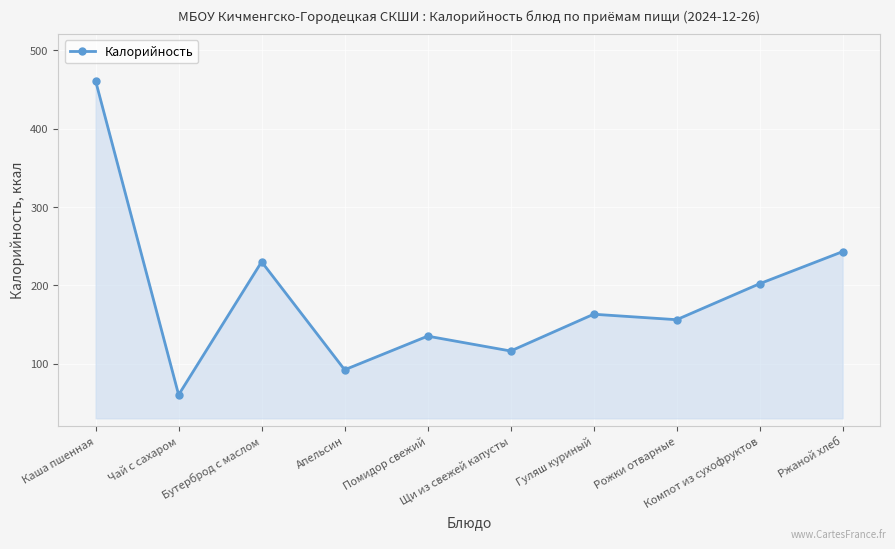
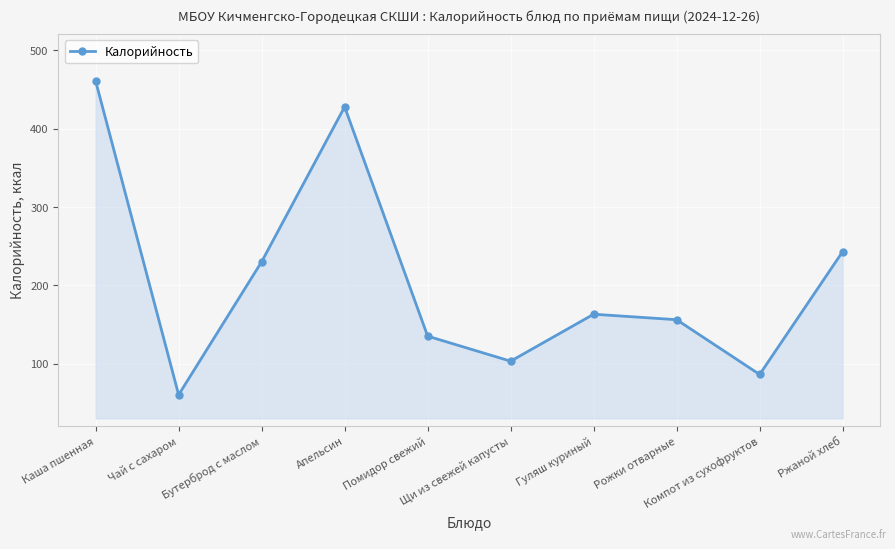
  {
    "Каша пшенная": 460,
    "Чай с сахаром": 60,
    "Бутерброд с маслом": 230,
-   "Апельсин": 90,
+   "Апельсин": 430,
    "Помидор свежий": 140,
-   "Щи из свежей капусты": 120,
+   "Щи из свежей капусты": 100,
    "Гуляш куриный": 160,
    "Рожки отварные": 160,
-   "Компот из сухофруктов": 200,
+   "Компот из сухофруктов": 90,
    "Ржаной хлеб": 240
  }
